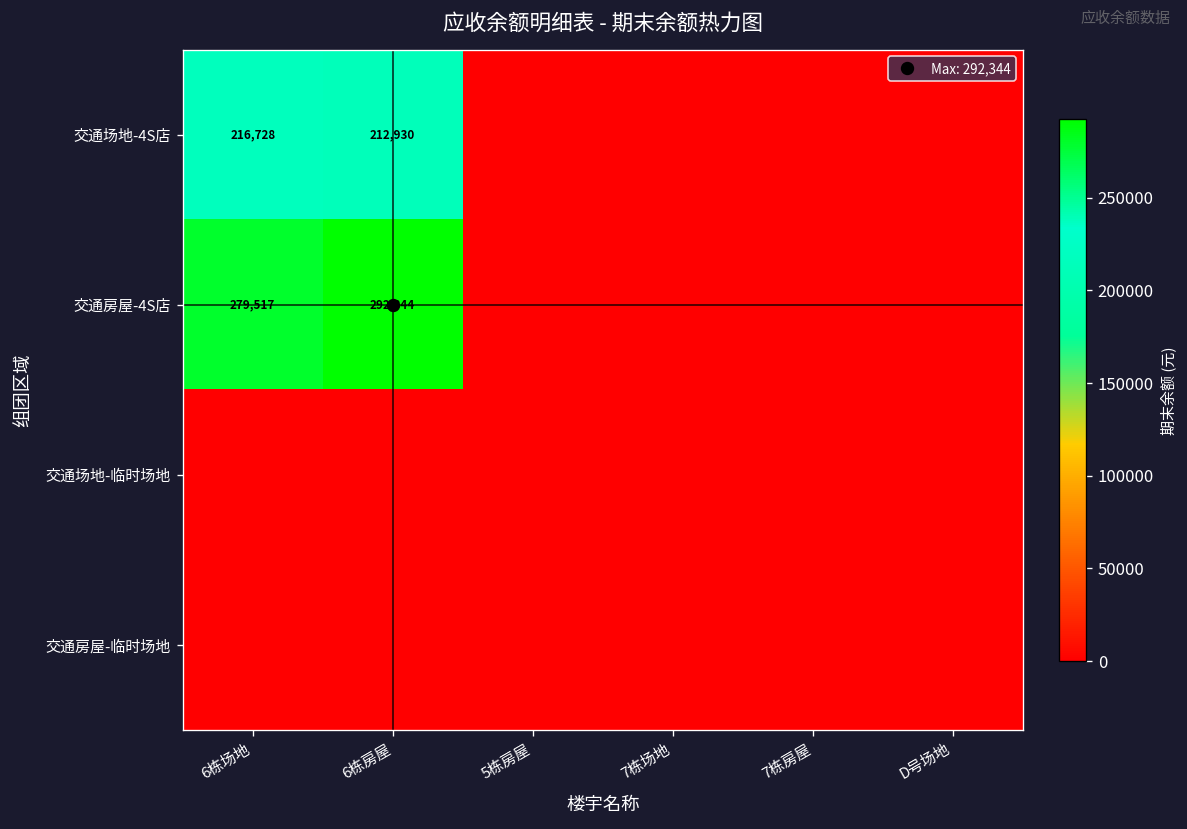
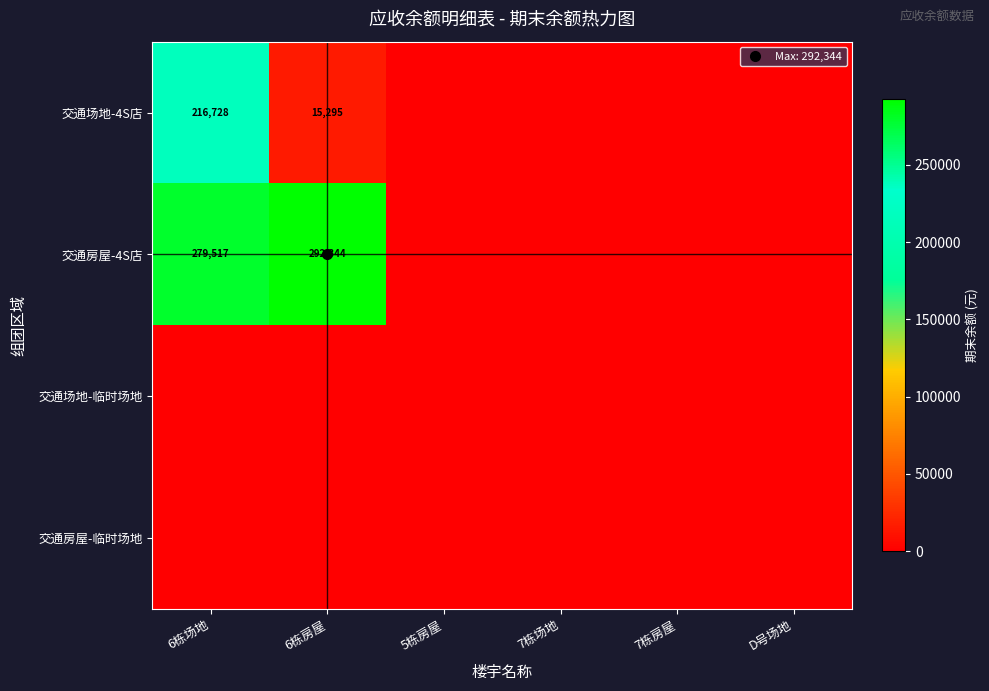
  {
    "交通场地-4S店": {
      "6栋场地": "216,728",
-     "6栋房屋": "212,930"
+     "6栋房屋": "15,295"
    },
    "交通房屋-4S店": {
      "6栋场地": "279,517"
    }
  }
